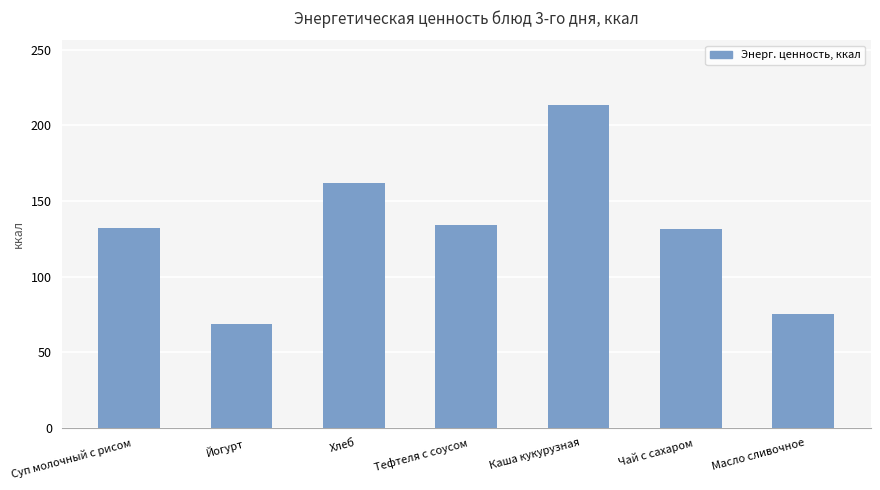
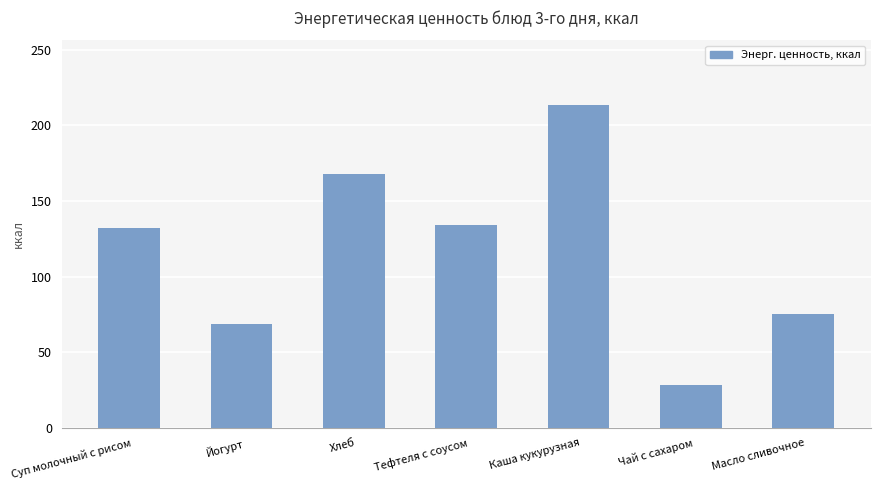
  {
    "Суп молочный с рисом": 132,
    "Йогурт": 68,
-   "Хлеб": 162,
+   "Хлеб": 168,
    "Тефтеля с соусом": 134,
    "Каша кукурузная": 214,
-   "Чай с сахаром": 132,
+   "Чай с сахаром": 28,
    "Масло сливочное": 75
  }
